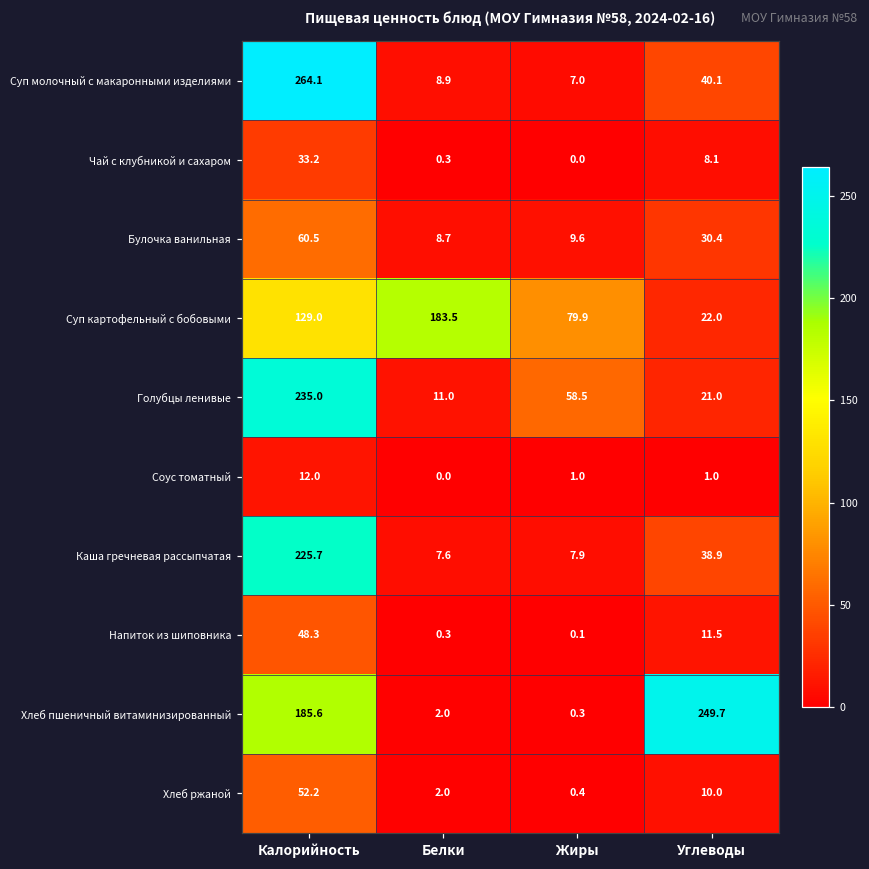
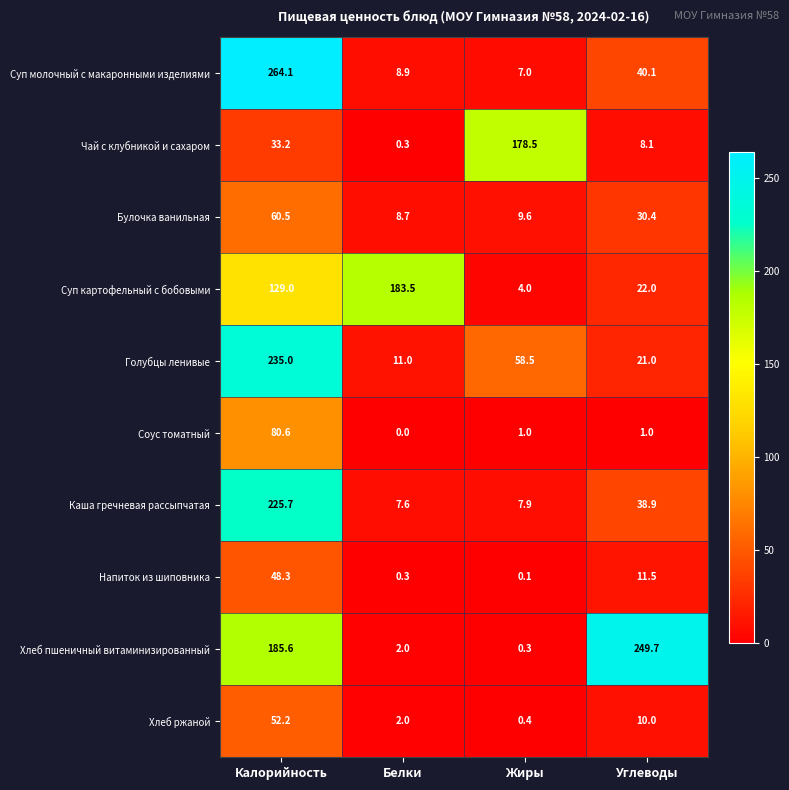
  {
    "Суп молочный с макаронными изделиями": {
      "Калорийность": 264.1,
      "Белки": 8.9,
      "Жиры": 7.0,
      "Углеводы": 40.1
    },
    "Чай с клубникой и сахаром": {
      "Калорийность": 33.2,
      "Белки": 0.3,
-     "Жиры": 0.0,
+     "Жиры": 178.5,
      "Углеводы": 8.1
    },
    "Булочка ванильная": {
      "Калорийность": 60.5,
      "Белки": 8.7,
      "Жиры": 9.6,
      "Углеводы": 30.4
    },
    "Суп картофельный с бобовыми": {
      "Калорийность": 129.0,
      "Белки": 183.5,
-     "Жиры": 79.9,
+     "Жиры": 4.0,
      "Углеводы": 22.0
    },
    "Голубцы ленивые": {
      "Калорийность": 235.0,
      "Белки": 11.0,
      "Жиры": 58.5,
      "Углеводы": 21.0
    },
    "Соус томатный": {
-     "Калорийность": 12.0,
+     "Калорийность": 80.6,
      "Белки": 0.0,
      "Жиры": 1.0,
      "Углеводы": 1.0
    },
    "Каша гречневая рассыпчатая": {
      "Калорийность": 225.7,
      "Белки": 7.6,
      "Жиры": 7.9,
      "Углеводы": 38.9
    },
    "Напиток из шиповника": {
      "Калорийность": 48.3,
      "Белки": 0.3,
      "Жиры": 0.1,
      "Углеводы": 11.5
    },
    "Хлеб пшеничный витаминизированный": {
      "Калорийность": 185.6,
      "Белки": 2.0,
      "Жиры": 0.3,
      "Углеводы": 249.7
    },
    "Хлеб ржаной": {
      "Калорийность": 52.2,
      "Белки": 2.0,
      "Жиры": 0.4,
      "Углеводы": 10.0
    }
  }
